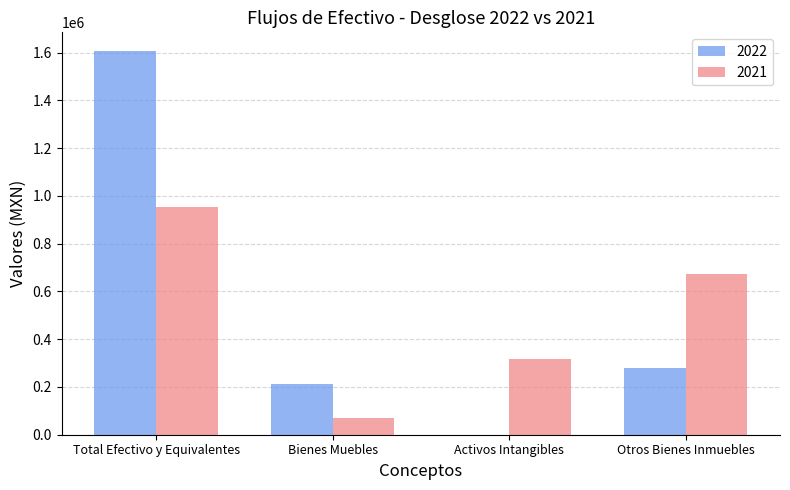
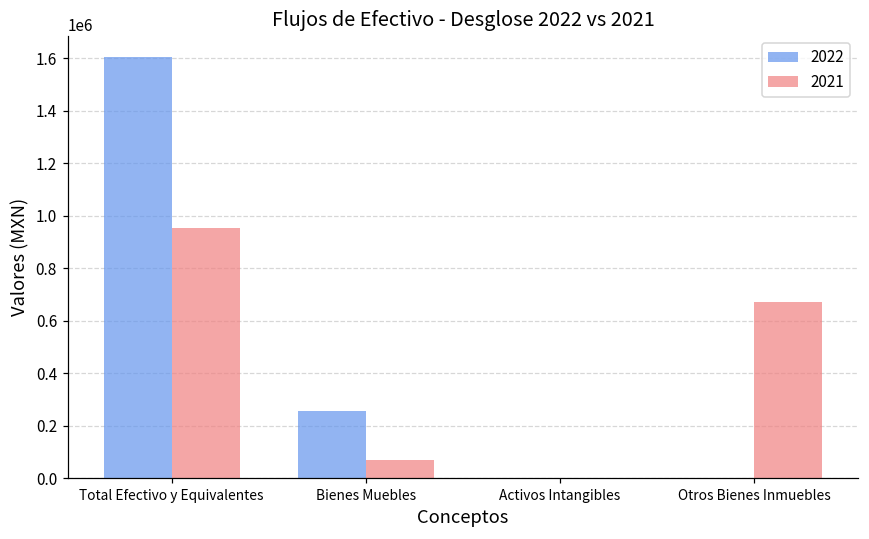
  {
    "2022": {
      "Total Efectivo y Equivalentes": 1610000,
-     "Bienes Muebles": 210000,
+     "Bienes Muebles": 260000,
      "Activos Intangibles": 0,
-     "Otros Bienes Inmuebles": 280000
+     "Otros Bienes Inmuebles": 0
    },
    "2021": {
      "Total Efectivo y Equivalentes": 950000,
      "Bienes Muebles": 70000,
-     "Activos Intangibles": 320000,
+     "Activos Intangibles": 0,
      "Otros Bienes Inmuebles": 670000
    }
  }
